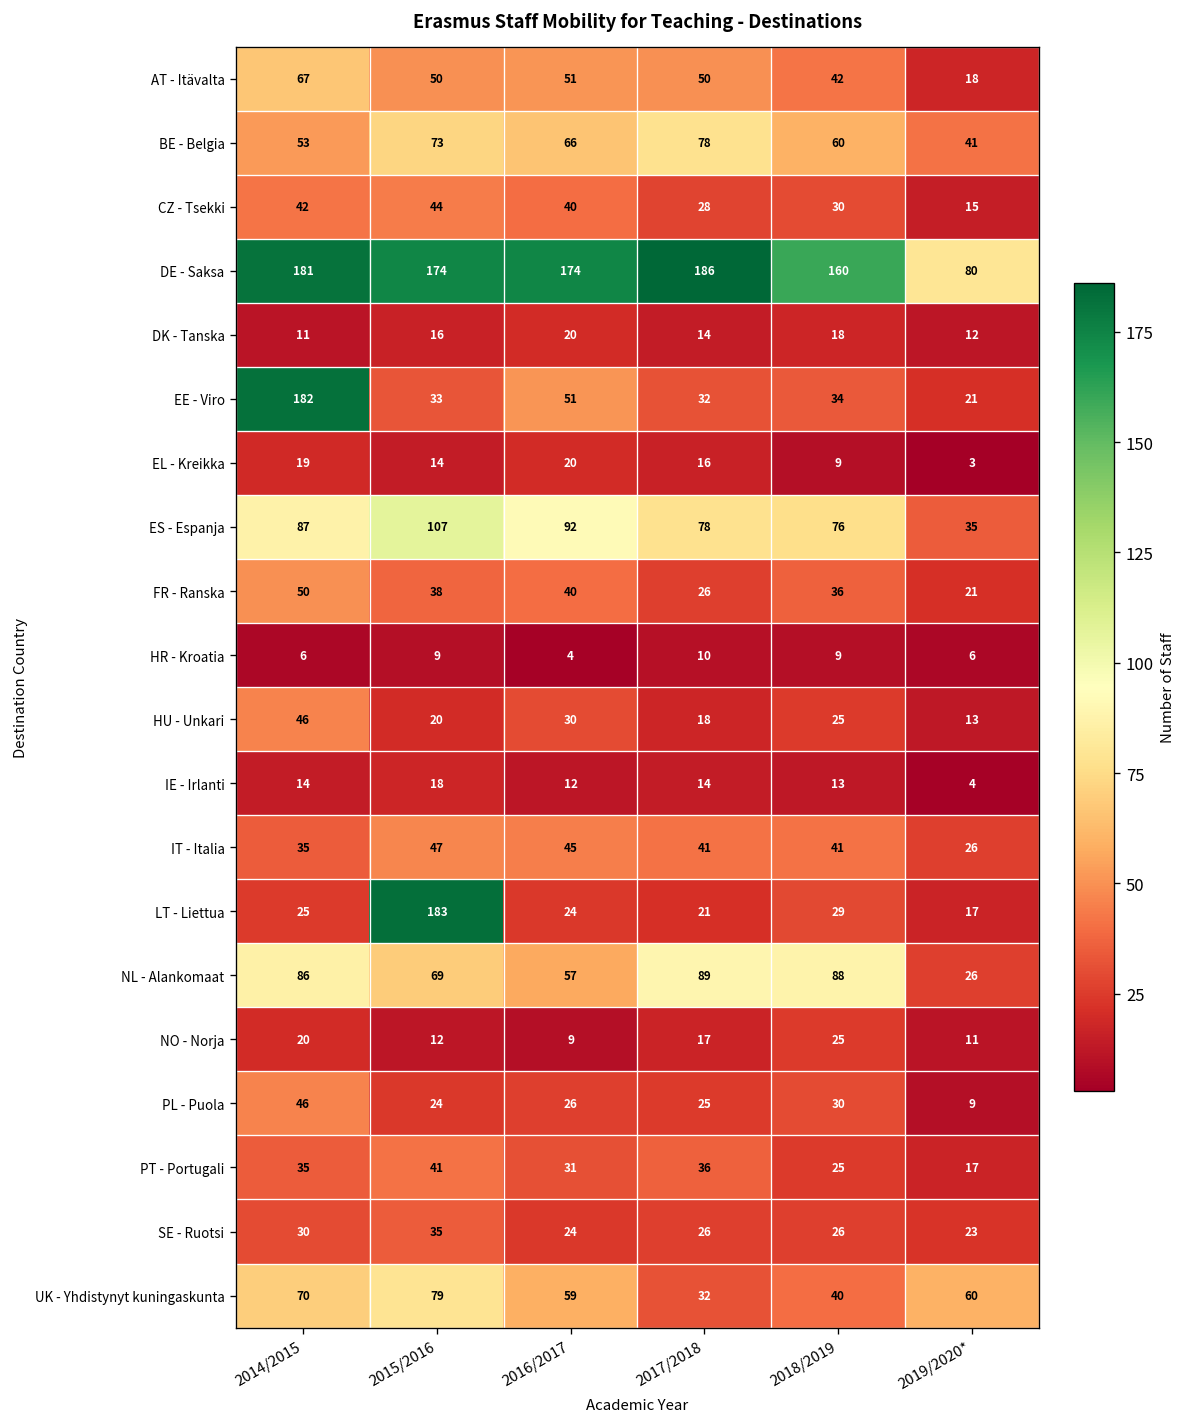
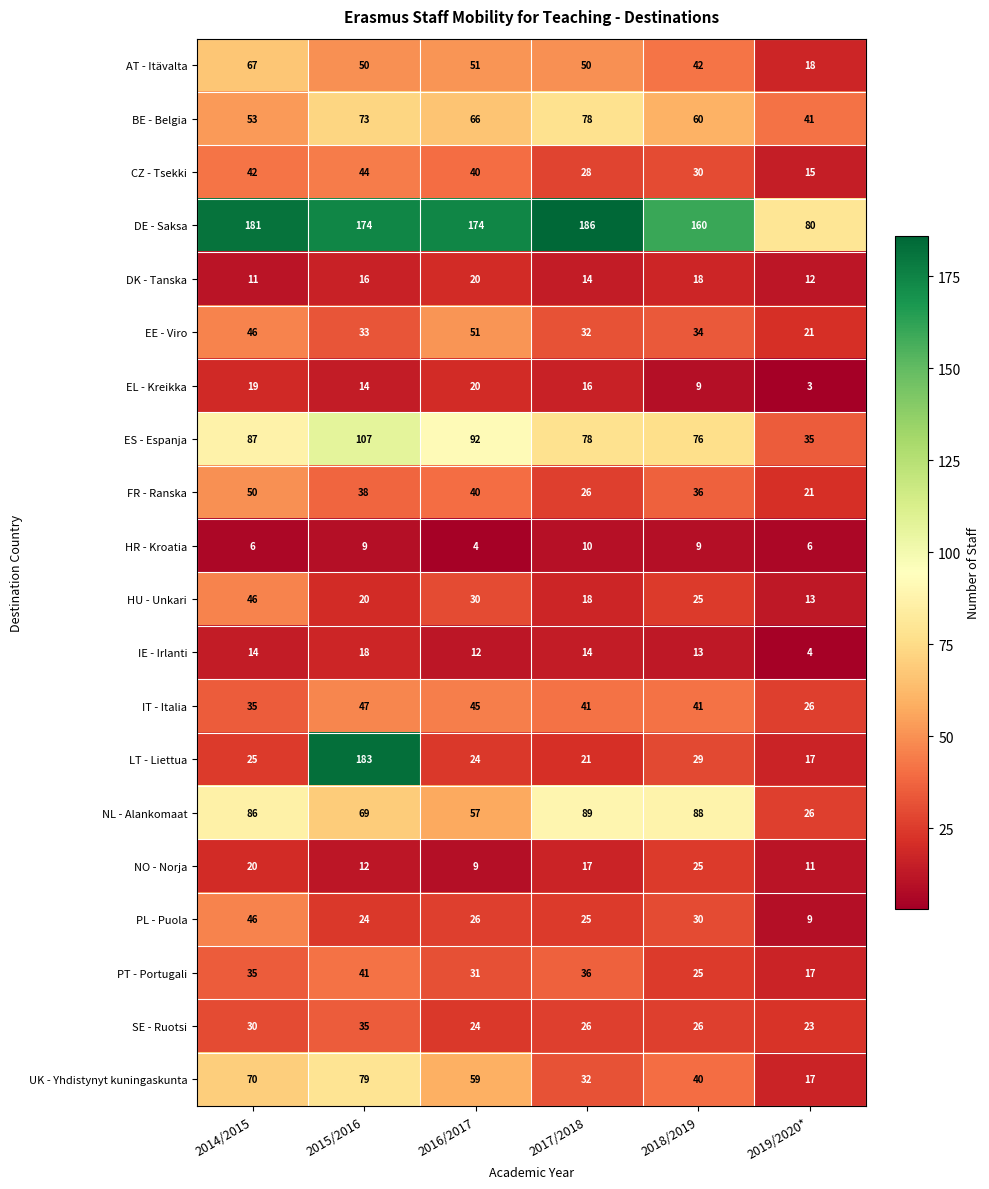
  {
    "AT - Itävalta": {
      "2014/2015": 67,
      "2015/2016": 50,
      "2016/2017": 51,
      "2017/2018": 50,
      "2018/2019": 42,
      "2019/2020*": 18
    },
    "BE - Belgia": {
      "2014/2015": 53,
      "2015/2016": 73,
      "2016/2017": 66,
      "2017/2018": 78,
      "2018/2019": 60,
      "2019/2020*": 41
    },
    "CZ - Tsekki": {
      "2014/2015": 42,
      "2015/2016": 44,
      "2016/2017": 40,
      "2017/2018": 28,
      "2018/2019": 30,
      "2019/2020*": 15
    },
    "DE - Saksa": {
      "2014/2015": 181,
      "2015/2016": 174,
      "2016/2017": 174,
      "2017/2018": 186,
      "2018/2019": 160,
      "2019/2020*": 80
    },
    "DK - Tanska": {
      "2014/2015": 11,
      "2015/2016": 16,
      "2016/2017": 20,
      "2017/2018": 14,
      "2018/2019": 18,
      "2019/2020*": 12
    },
    "EE - Viro": {
-     "2014/2015": 182,
+     "2014/2015": 46,
      "2015/2016": 33,
      "2016/2017": 51,
      "2017/2018": 32,
      "2018/2019": 34,
      "2019/2020*": 21
    },
    "EL - Kreikka": {
      "2014/2015": 19,
      "2015/2016": 14,
      "2016/2017": 20,
      "2017/2018": 16,
      "2018/2019": 9,
      "2019/2020*": 3
    },
    "ES - Espanja": {
      "2014/2015": 87,
      "2015/2016": 107,
      "2016/2017": 92,
      "2017/2018": 78,
      "2018/2019": 76,
      "2019/2020*": 35
    },
    "FR - Ranska": {
      "2014/2015": 50,
      "2015/2016": 38,
      "2016/2017": 40,
      "2017/2018": 26,
      "2018/2019": 36,
      "2019/2020*": 21
    },
    "HR - Kroatia": {
      "2014/2015": 6,
      "2015/2016": 9,
      "2016/2017": 4,
      "2017/2018": 10,
      "2018/2019": 9,
      "2019/2020*": 6
    },
    "HU - Unkari": {
      "2014/2015": 46,
      "2015/2016": 20,
      "2016/2017": 30,
      "2017/2018": 18,
      "2018/2019": 25,
      "2019/2020*": 13
    },
    "IE - Irlanti": {
      "2014/2015": 14,
      "2015/2016": 18,
      "2016/2017": 12,
      "2017/2018": 14,
      "2018/2019": 13,
      "2019/2020*": 4
    },
    "IT - Italia": {
      "2014/2015": 35,
      "2015/2016": 47,
      "2016/2017": 45,
      "2017/2018": 41,
      "2018/2019": 41,
      "2019/2020*": 26
    },
    "LT - Liettua": {
      "2014/2015": 25,
      "2015/2016": 183,
      "2016/2017": 24,
      "2017/2018": 21,
      "2018/2019": 29,
      "2019/2020*": 17
    },
    "NL - Alankomaat": {
      "2014/2015": 86,
      "2015/2016": 69,
      "2016/2017": 57,
      "2017/2018": 89,
      "2018/2019": 88,
      "2019/2020*": 26
    },
    "NO - Norja": {
      "2014/2015": 20,
      "2015/2016": 12,
      "2016/2017": 9,
      "2017/2018": 17,
      "2018/2019": 25,
      "2019/2020*": 11
    },
    "PL - Puola": {
      "2014/2015": 46,
      "2015/2016": 24,
      "2016/2017": 26,
      "2017/2018": 25,
      "2018/2019": 30,
      "2019/2020*": 9
    },
    "PT - Portugali": {
      "2014/2015": 35,
      "2015/2016": 41,
      "2016/2017": 31,
      "2017/2018": 36,
      "2018/2019": 25,
      "2019/2020*": 17
    },
    "SE - Ruotsi": {
      "2014/2015": 30,
      "2015/2016": 35,
      "2016/2017": 24,
      "2017/2018": 26,
      "2018/2019": 26,
      "2019/2020*": 23
    },
    "UK - Yhdistynyt kuningaskunta": {
      "2014/2015": 70,
      "2015/2016": 79,
      "2016/2017": 59,
      "2017/2018": 32,
      "2018/2019": 40,
-     "2019/2020*": 60
+     "2019/2020*": 17
    }
  }
